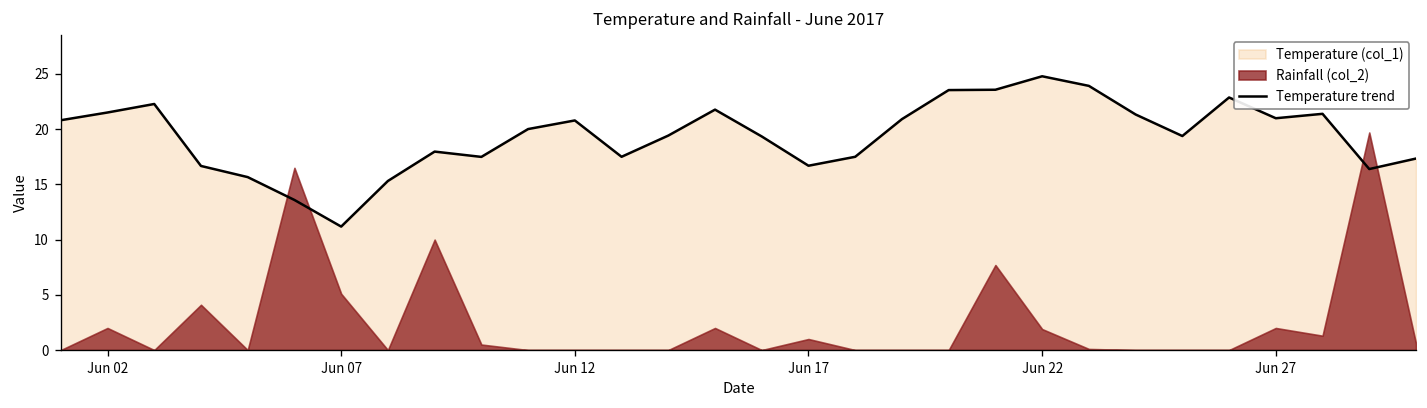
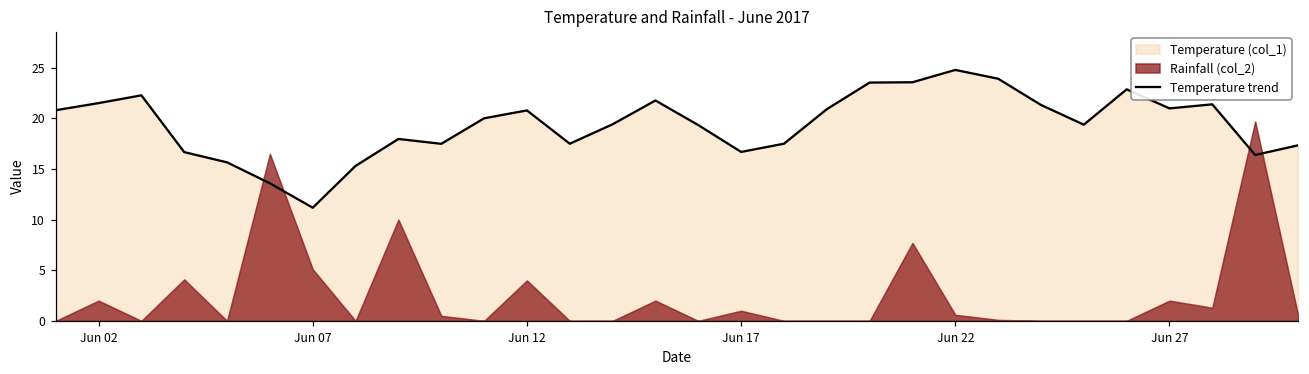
  {
    "Temperature (col_1)": {
      "Jun 02": 22,
      "Jun 07": 11,
      "Jun 12": 21,
      "Jun 17": 17,
      "Jun 22": 25,
      "Jun 27": 21
    },
    "Rainfall (col_2)": {
      "Jun 02": 2,
      "Jun 07": 5,
-     "Jun 12": 0,
+     "Jun 12": 4,
      "Jun 17": 1,
-     "Jun 22": 2,
+     "Jun 22": 1,
      "Jun 27": 2
    }
  }
